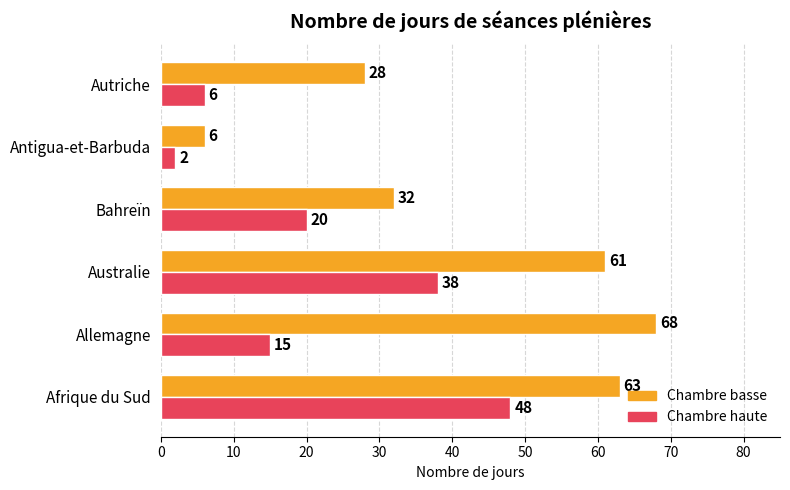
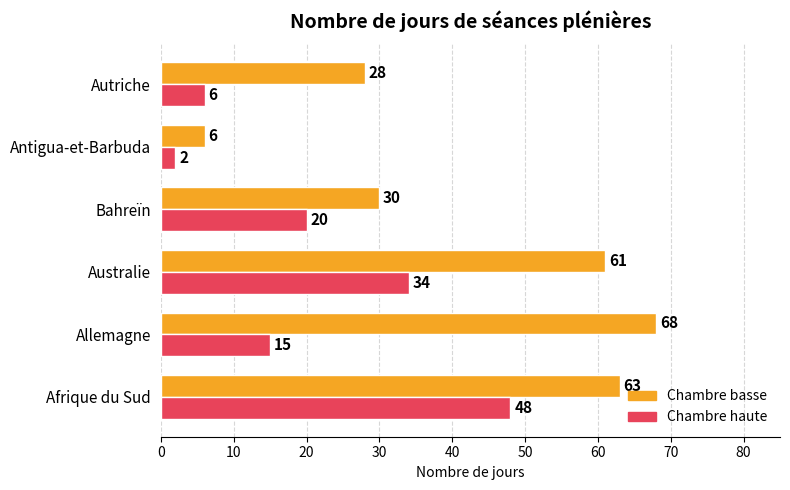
  {
    "Chambre basse": {
      "Autriche": 28,
      "Antigua-et-Barbuda": 6,
-     "Bahreïn": 32,
+     "Bahreïn": 30,
      "Australie": 61,
      "Allemagne": 68,
      "Afrique du Sud": 63
    },
    "Chambre haute": {
      "Autriche": 6,
      "Antigua-et-Barbuda": 2,
      "Bahreïn": 20,
-     "Australie": 38,
+     "Australie": 34,
      "Allemagne": 15,
      "Afrique du Sud": 48
    }
  }
